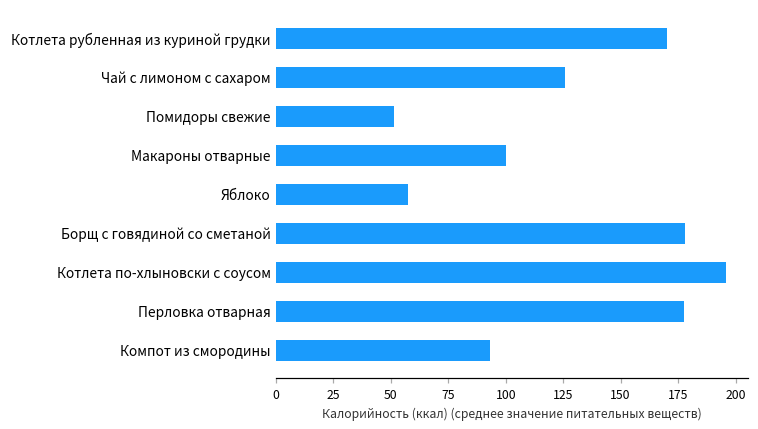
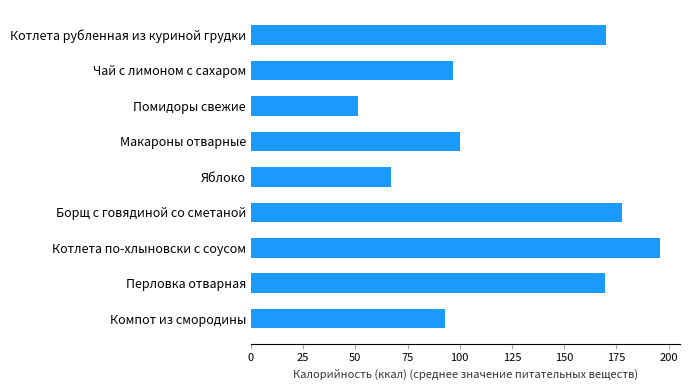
  {
    "Котлета рубленная из куриной грудки": 170,
-   "Чай с лимоном с сахаром": 126,
+   "Чай с лимоном с сахаром": 97,
    "Помидоры свежие": 51,
    "Макароны отварные": 100,
-   "Яблоко": 58,
+   "Яблоко": 67,
    "Борщ с говядиной со сметаной": 178,
    "Котлета по-хлыновски с соусом": 196,
-   "Перловка отварная": 177,
+   "Перловка отварная": 169,
    "Компот из смородины": 93
  }
